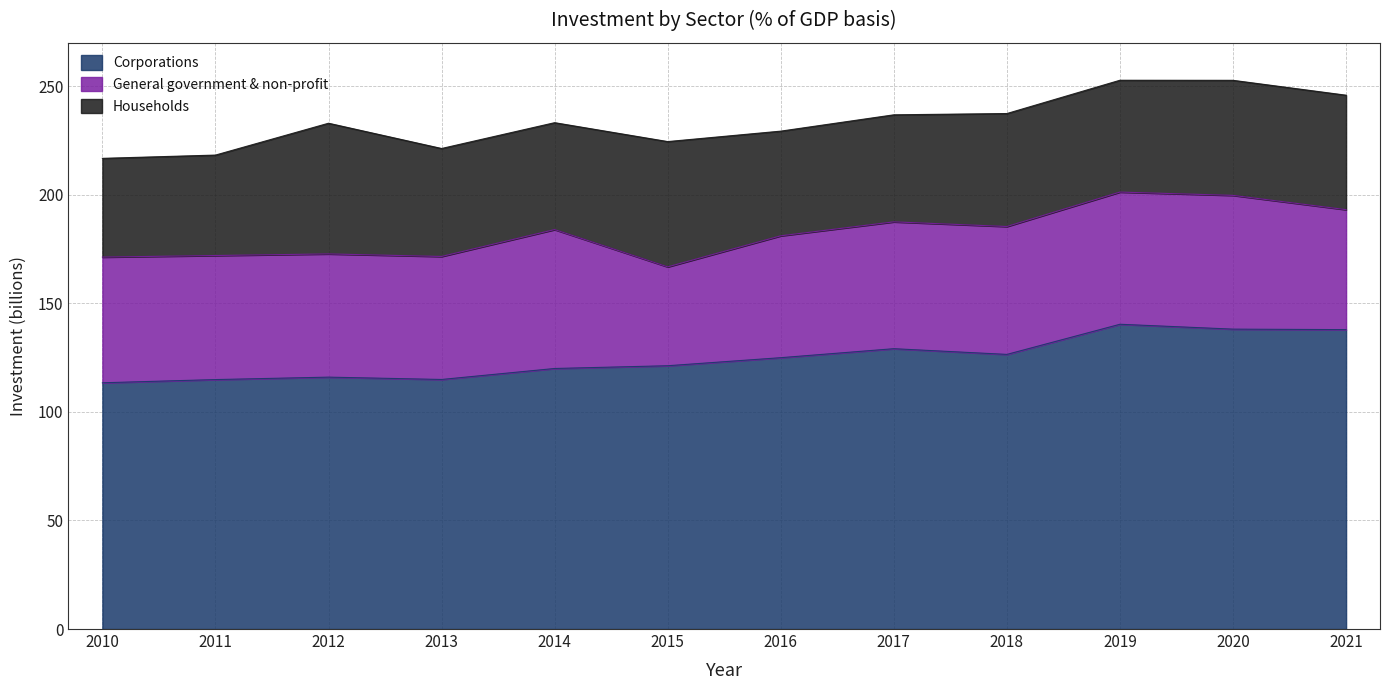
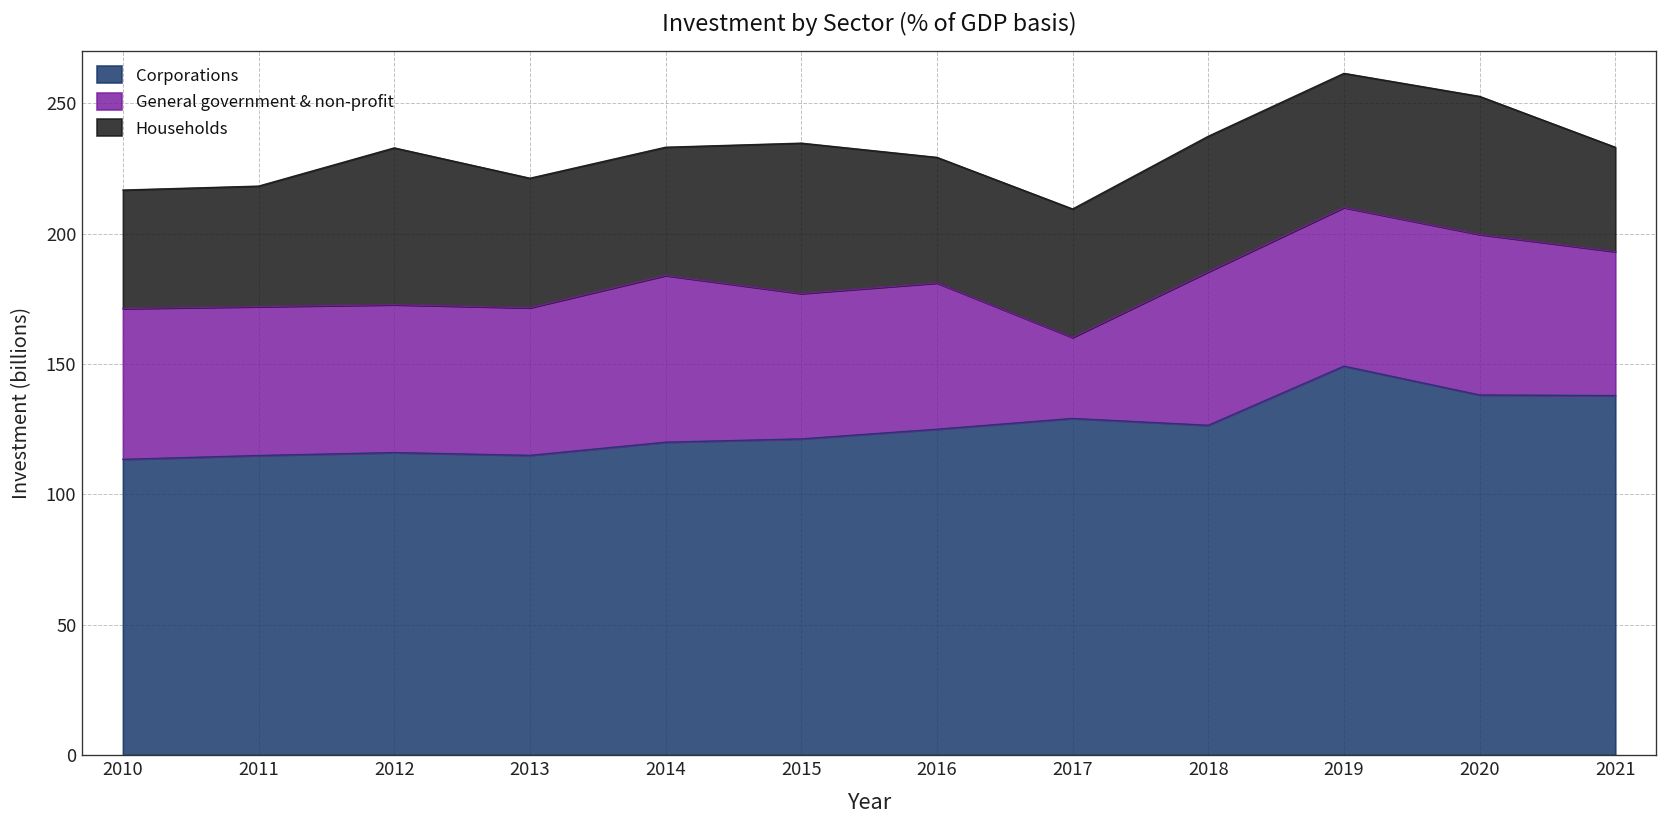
  {
    "Corporations": {
      "2010": 113,
      "2011": 115,
      "2012": 116,
      "2013": 115,
      "2014": 120,
      "2015": 121,
      "2016": 125,
      "2017": 129,
      "2018": 126,
-     "2019": 140,
+     "2019": 149,
      "2020": 138,
      "2021": 138
    },
    "General government & non-profit": {
      "2010": 58,
      "2011": 57,
      "2012": 57,
      "2013": 57,
      "2014": 64,
-     "2015": 46,
+     "2015": 56,
      "2016": 56,
-     "2017": 58,
+     "2017": 31,
      "2018": 59,
      "2019": 61,
      "2020": 62,
      "2021": 55
    },
    "Households": {
      "2010": 45,
      "2011": 46,
      "2012": 60,
      "2013": 50,
      "2014": 49,
      "2015": 58,
      "2016": 48,
      "2017": 49,
      "2018": 52,
      "2019": 52,
      "2020": 53,
-     "2021": 53
+     "2021": 40
    }
  }
